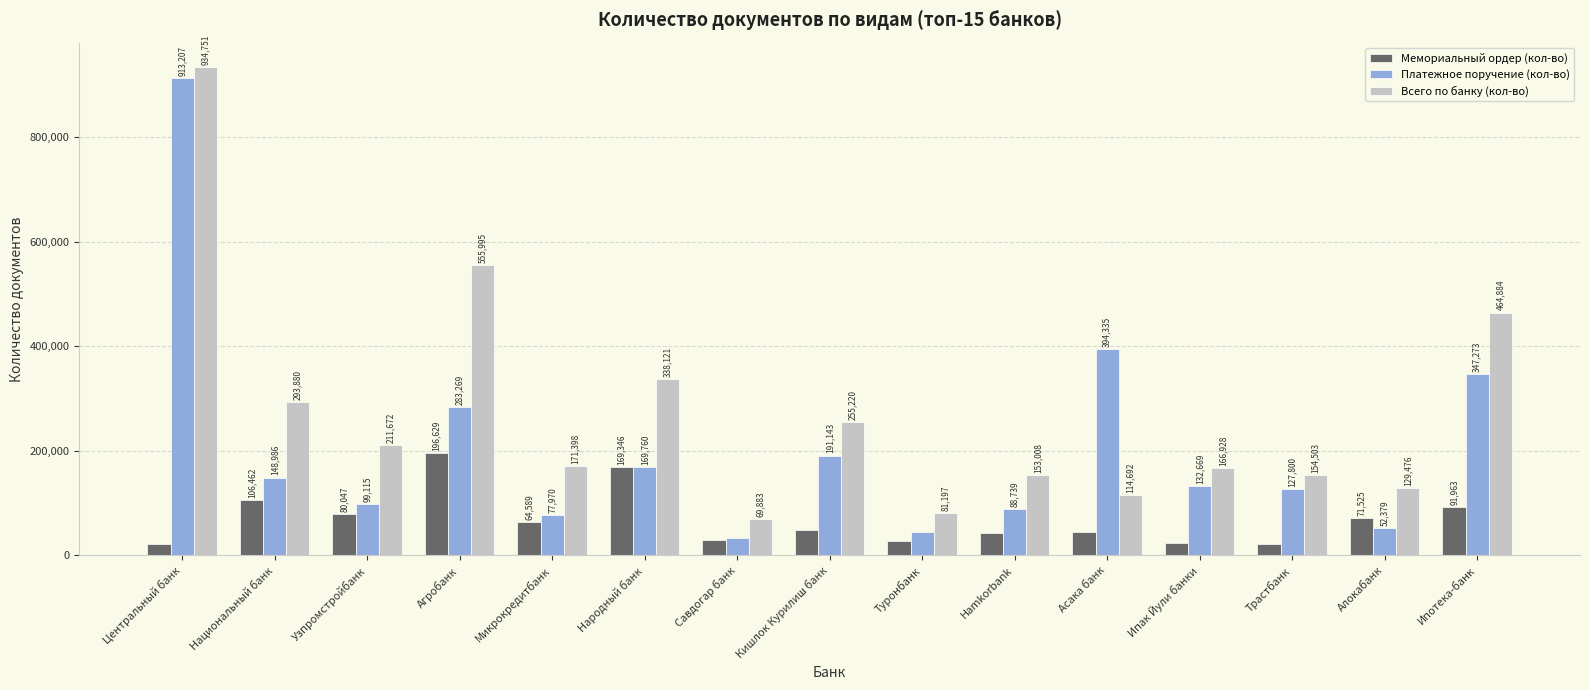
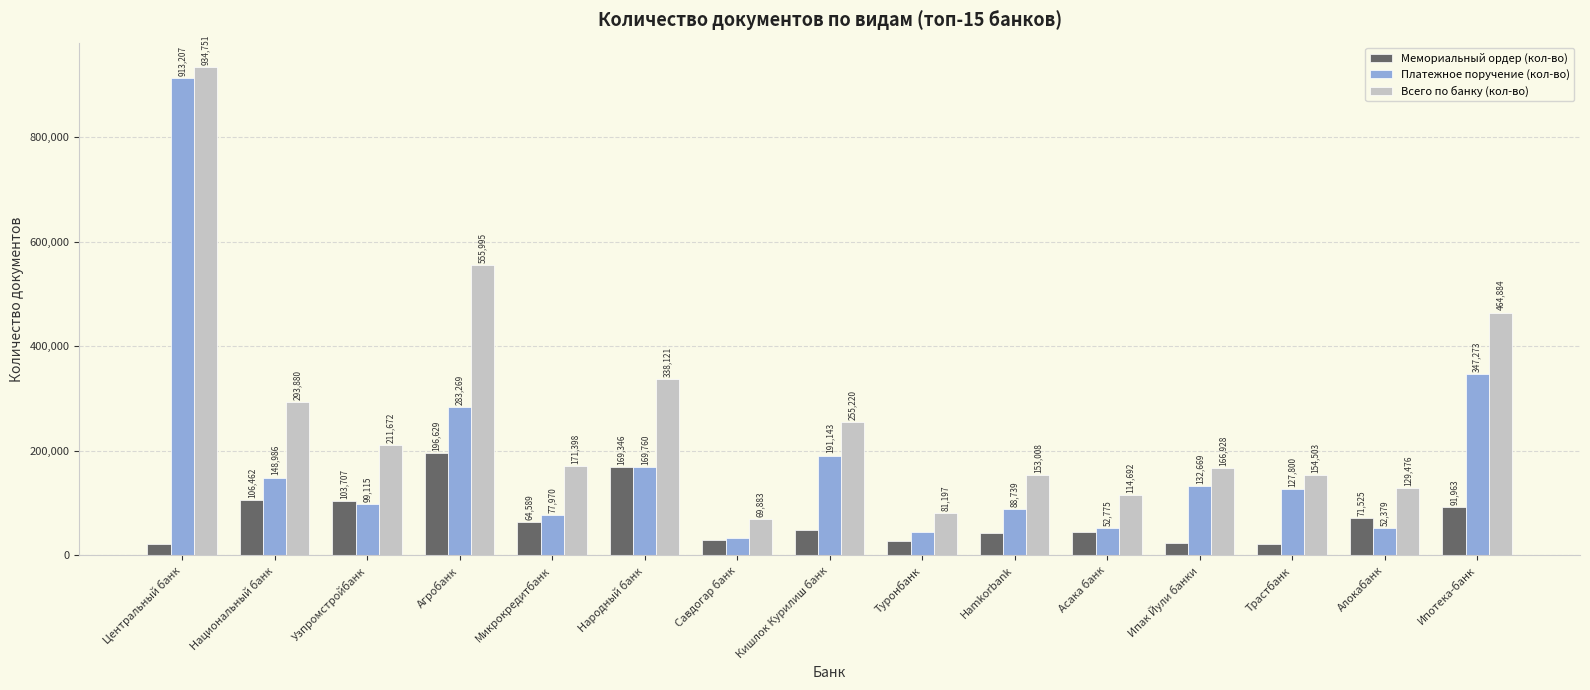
  {
    "Мемориальный ордер (кол-во)": {
      "Национальный банк": "106,462",
-     "Узпромстройбанк": "80,047",
+     "Узпромстройбанк": "103,707",
      "Агробанк": "196,629",
      "Микрокредитбанк": "64,589",
      "Народный банк": "169,346",
      "Алокабанк": "71,525",
      "Ипотека-банк": "91,963"
    },
    "Платежное поручение (кол-во)": {
      "Центральный банк": "913,207",
      "Национальный банк": "148,986",
      "Узпромстройбанк": "99,115",
      "Агробанк": "283,269",
      "Микрокредитбанк": "77,970",
      "Народный банк": "169,760",
      "Кишлок Курилиш банк": "191,143",
      "Hamkorbank": "88,739",
-     "Асака банк": "394,335",
+     "Асака банк": "52,775",
      "Ипак Йули банки": "132,669",
      "Трастбанк": "127,800",
      "Алокабанк": "52,379",
      "Ипотека-банк": "347,273"
    },
    "Всего по банку (кол-во)": {
      "Центральный банк": "934,751",
      "Национальный банк": "293,880",
      "Узпромстройбанк": "211,672",
      "Агробанк": "555,995",
      "Микрокредитбанк": "171,398",
      "Народный банк": "338,121",
      "Савдогар банк": "69,883",
      "Кишлок Курилиш банк": "255,220",
      "Туронбанк": "81,197",
      "Hamkorbank": "153,008",
      "Асака банк": "114,692",
      "Ипак Йули банки": "166,928",
      "Трастбанк": "154,503",
      "Алокабанк": "129,476",
      "Ипотека-банк": "464,884"
    }
  }
